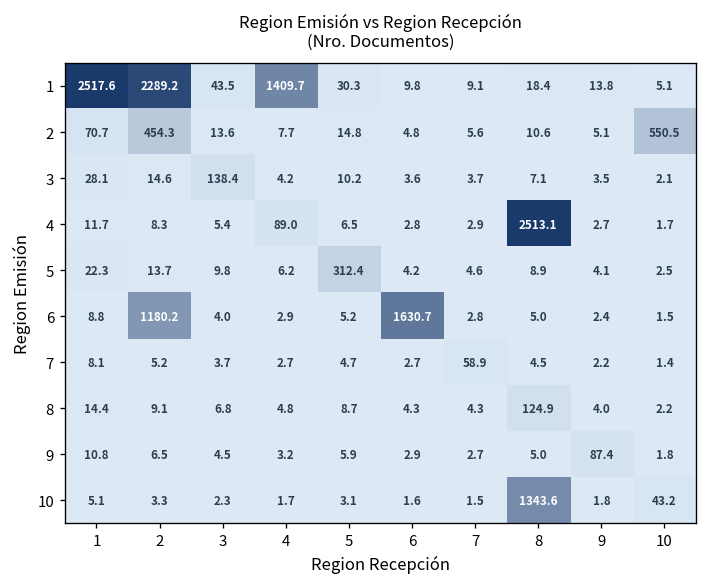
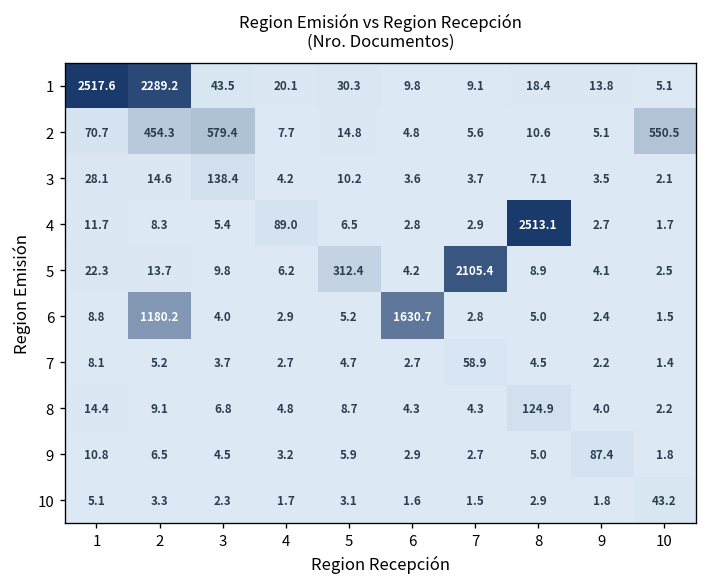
  {
    "1": {
      "1": 2517.6,
      "2": 2289.2,
      "3": 43.5,
-     "4": 1409.7,
+     "4": 20.1,
      "5": 30.3,
      "6": 9.8,
      "7": 9.1,
      "8": 18.4,
      "9": 13.8,
      "10": 5.1
    },
    "2": {
      "1": 70.7,
      "2": 454.3,
-     "3": 13.6,
+     "3": 579.4,
      "4": 7.7,
      "5": 14.8,
      "6": 4.8,
      "7": 5.6,
      "8": 10.6,
      "9": 5.1,
      "10": 550.5
    },
    "3": {
      "1": 28.1,
      "2": 14.6,
      "3": 138.4,
      "4": 4.2,
      "5": 10.2,
      "6": 3.6,
      "7": 3.7,
      "8": 7.1,
      "9": 3.5,
      "10": 2.1
    },
    "4": {
      "1": 11.7,
      "2": 8.3,
      "3": 5.4,
      "4": 89.0,
      "5": 6.5,
      "6": 2.8,
      "7": 2.9,
      "8": 2513.1,
      "9": 2.7,
      "10": 1.7
    },
    "5": {
      "1": 22.3,
      "2": 13.7,
      "3": 9.8,
      "4": 6.2,
      "5": 312.4,
      "6": 4.2,
-     "7": 4.6,
+     "7": 2105.4,
      "8": 8.9,
      "9": 4.1,
      "10": 2.5
    },
    "6": {
      "1": 8.8,
      "2": 1180.2,
      "3": 4.0,
      "4": 2.9,
      "5": 5.2,
      "6": 1630.7,
      "7": 2.8,
      "8": 5.0,
      "9": 2.4,
      "10": 1.5
    },
    "7": {
      "1": 8.1,
      "2": 5.2,
      "3": 3.7,
      "4": 2.7,
      "5": 4.7,
      "6": 2.7,
      "7": 58.9,
      "8": 4.5,
      "9": 2.2,
      "10": 1.4
    },
    "8": {
      "1": 14.4,
      "2": 9.1,
      "3": 6.8,
      "4": 4.8,
      "5": 8.7,
      "6": 4.3,
      "7": 4.3,
      "8": 124.9,
      "9": 4.0,
      "10": 2.2
    },
    "9": {
      "1": 10.8,
      "2": 6.5,
      "3": 4.5,
      "4": 3.2,
      "5": 5.9,
      "6": 2.9,
      "7": 2.7,
      "8": 5.0,
      "9": 87.4,
      "10": 1.8
    },
    "10": {
      "1": 5.1,
      "2": 3.3,
      "3": 2.3,
      "4": 1.7,
      "5": 3.1,
      "6": 1.6,
      "7": 1.5,
-     "8": 1343.6,
+     "8": 2.9,
      "9": 1.8,
      "10": 43.2
    }
  }
